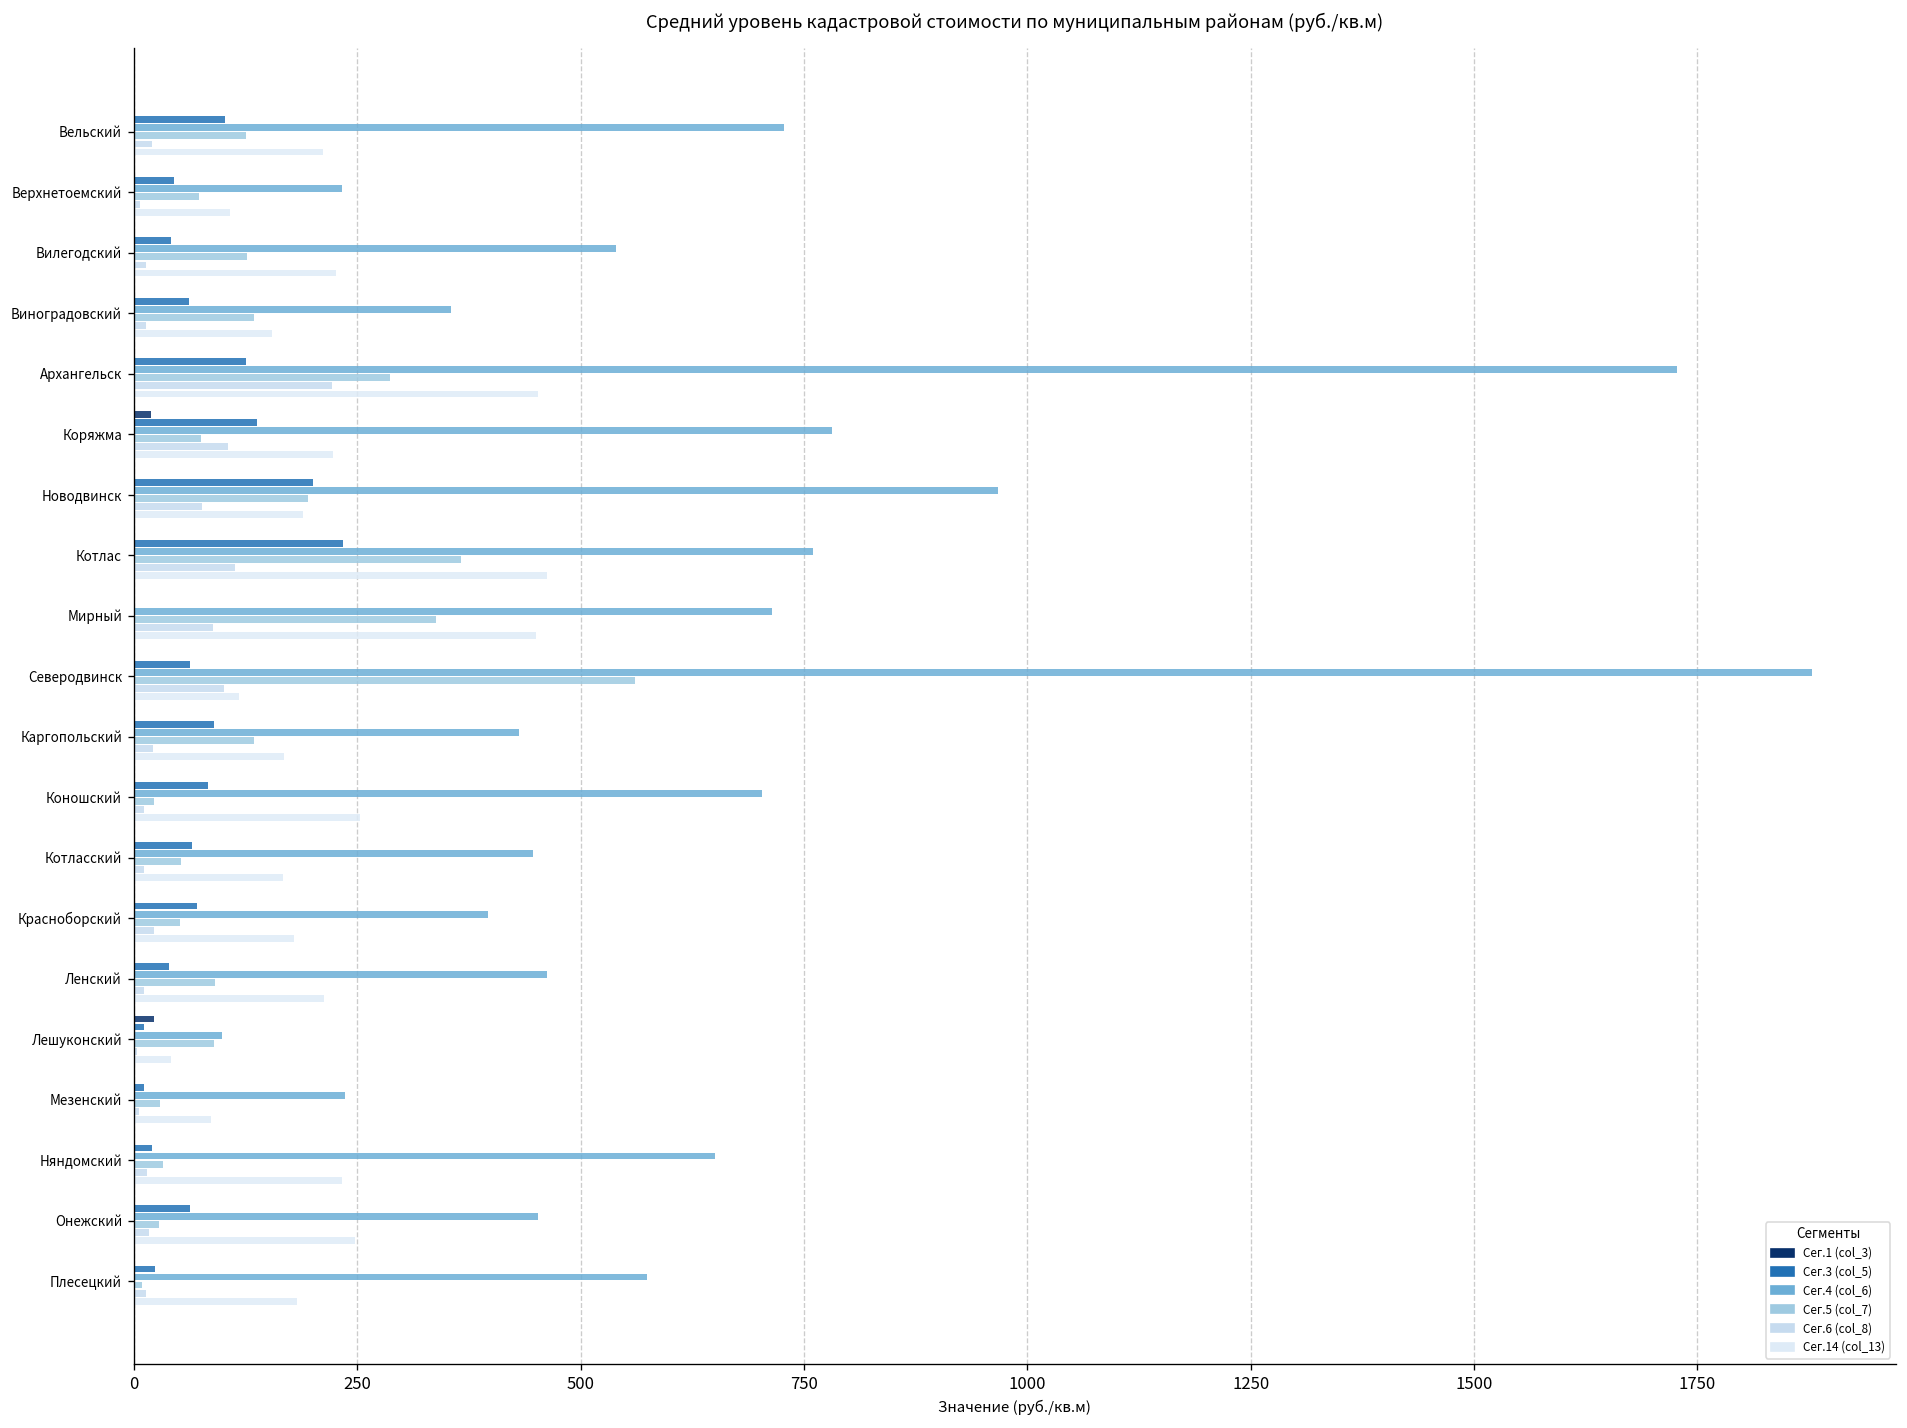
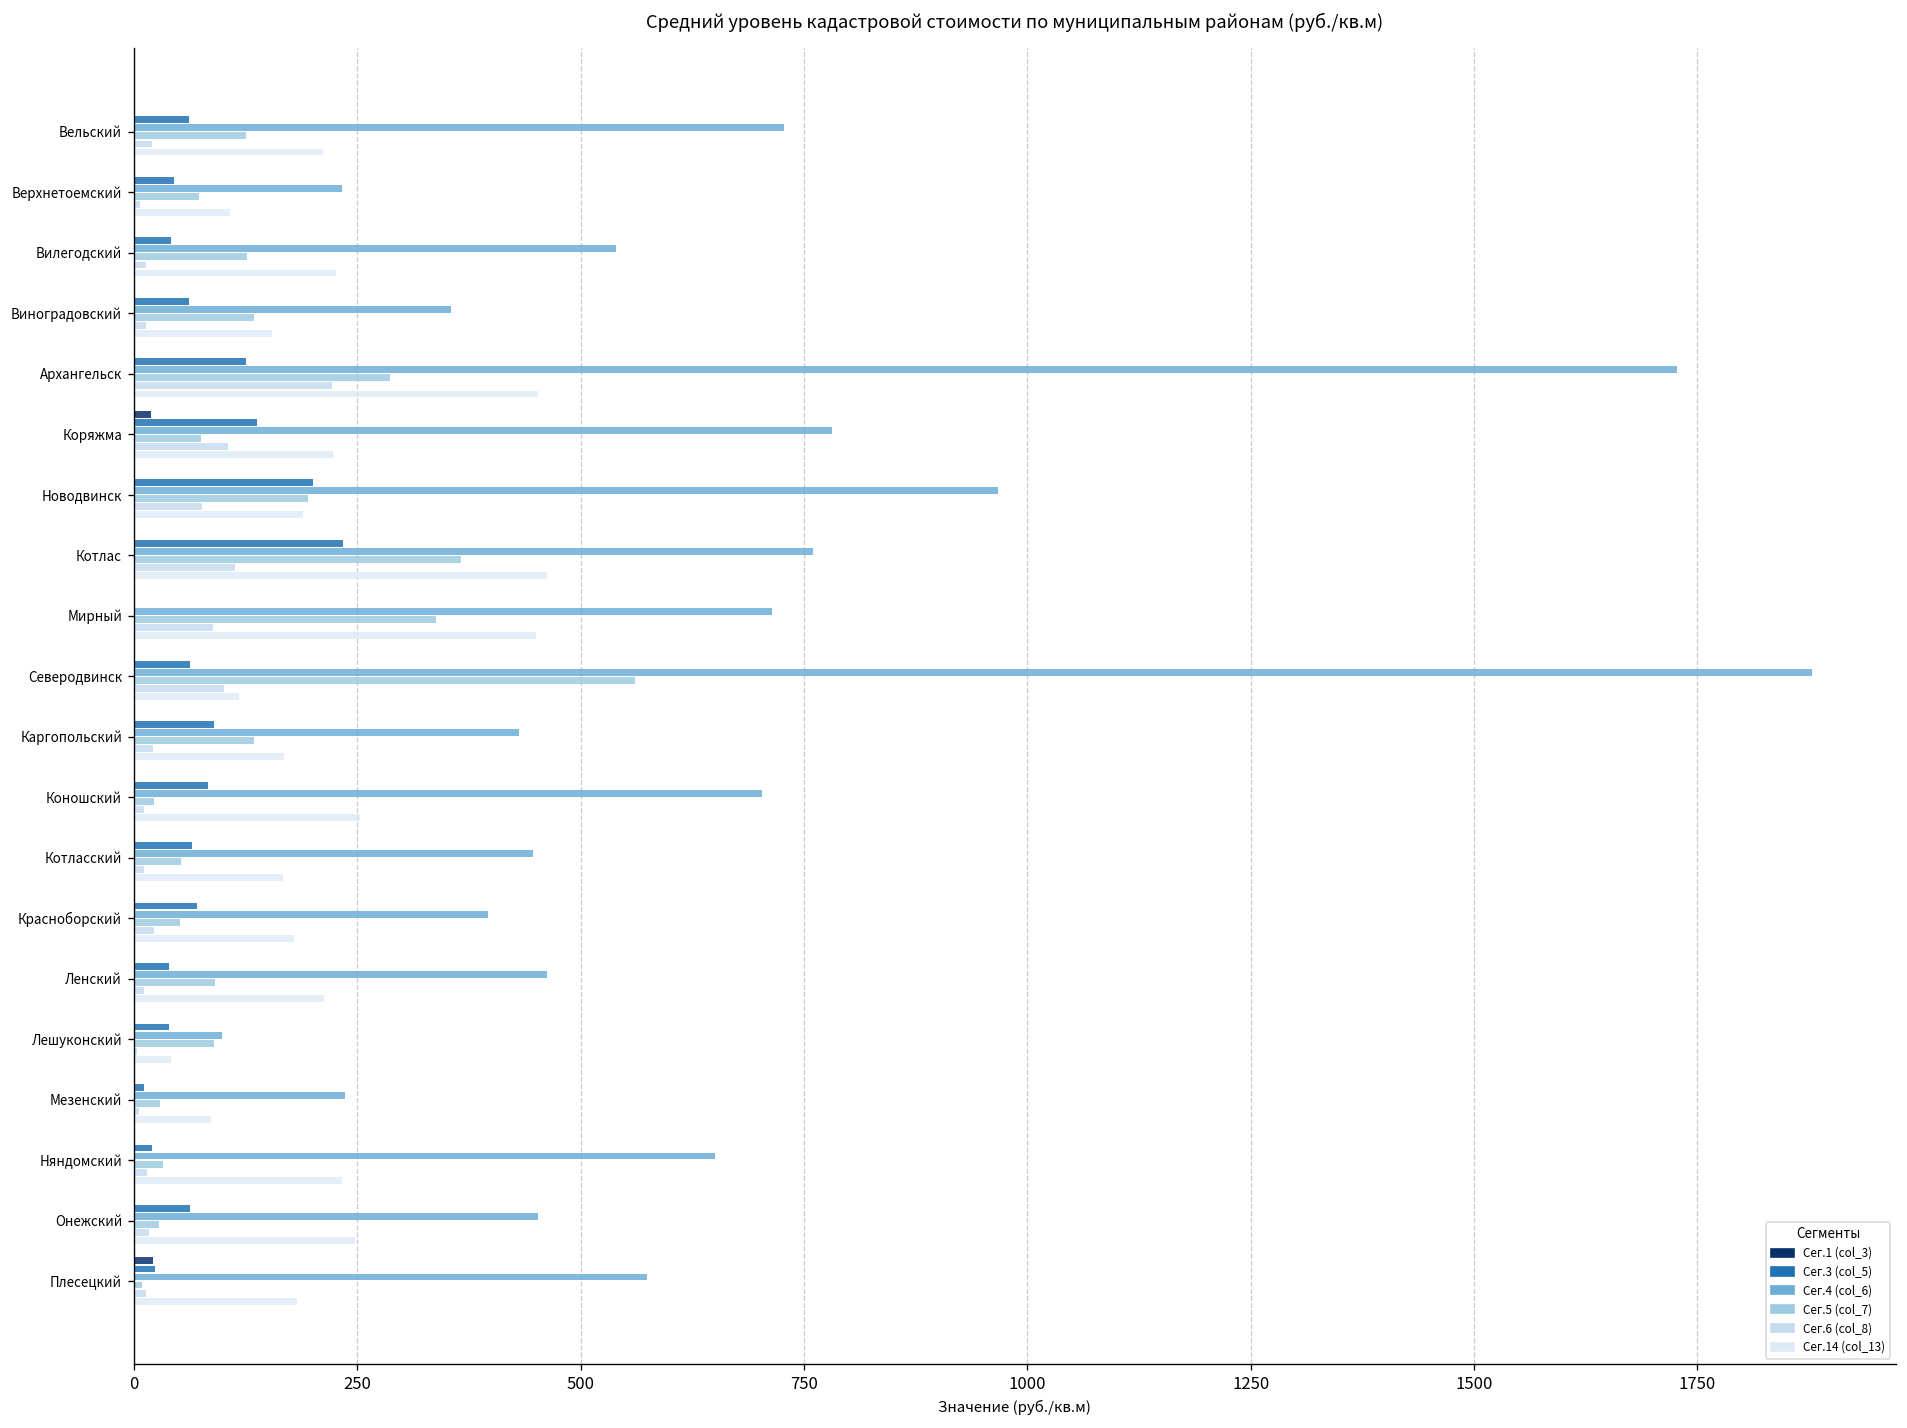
  {
    "Сег.1 (col_3)": {
      "Коряжма": 20,
-     "Лешуконский": 20,
-     "Плесецкий": 0
+     "Лешуконский": 0,
+     "Плесецкий": 20
    },
    "Сег.3 (col_5)": {
-     "Вельский": 100,
+     "Вельский": 60,
      "Верхнетоемский": 40,
      "Вилегодский": 40,
      "Виноградовский": 60,
      "Архангельск": 130,
      "Коряжма": 140,
      "Новодвинск": 200,
      "Котлас": 230,
      "Северодвинск": 60,
      "Каргопольский": 90,
      "Коношский": 80,
      "Котласский": 70,
      "Красноборский": 70,
      "Ленский": 40,
-     "Лешуконский": 10,
+     "Лешуконский": 40,
      "Мезенский": 10,
      "Няндомский": 20,
      "Онежский": 60,
      "Плесецкий": 20
    }
  }
